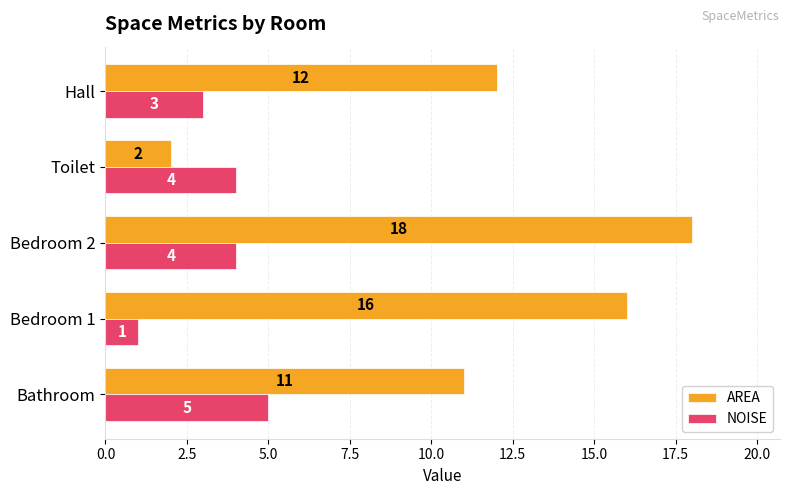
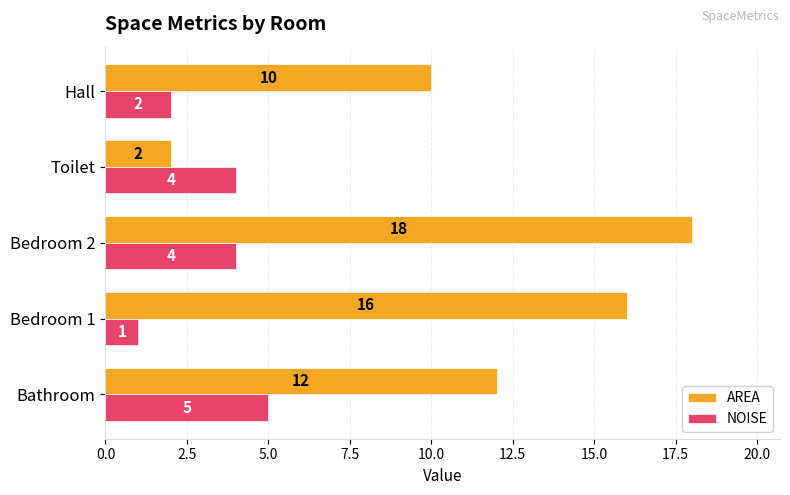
  {
    "AREA": {
-     "Hall": 12,
+     "Hall": 10,
      "Toilet": 2,
      "Bedroom 2": 18,
      "Bedroom 1": 16,
-     "Bathroom": 11
+     "Bathroom": 12
    },
    "NOISE": {
-     "Hall": 3,
+     "Hall": 2,
      "Toilet": 4,
      "Bedroom 2": 4,
      "Bedroom 1": 1,
      "Bathroom": 5
    }
  }
